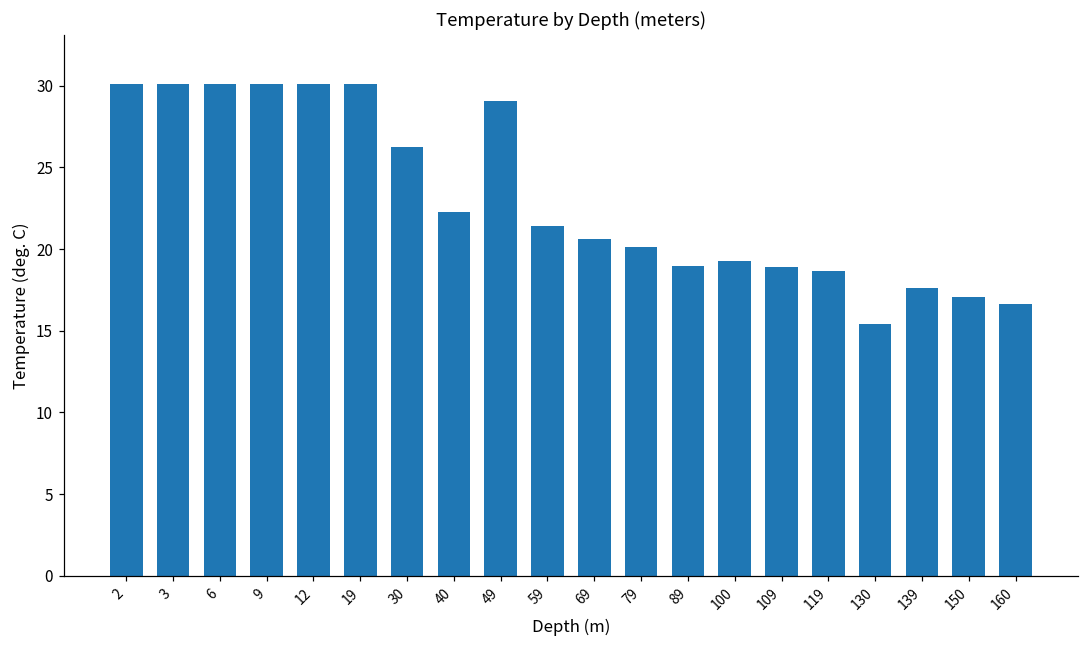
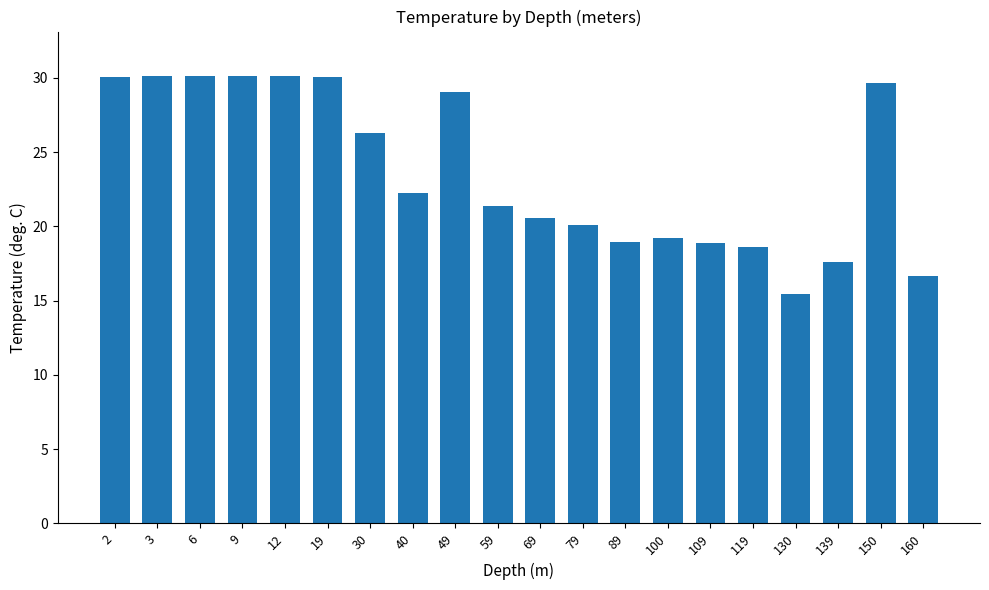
  {
    "2": 30.1,
    "3": 30.1,
    "6": 30.1,
    "9": 30.1,
    "12": 30.1,
    "19": 30.1,
    "30": 26.3,
    "40": 22.3,
    "49": 29.1,
    "59": 21.4,
    "69": 20.6,
    "79": 20.1,
    "89": 19.0,
    "100": 19.2,
    "109": 18.9,
    "119": 18.6,
    "130": 15.4,
    "139": 17.6,
-   "150": 17.1,
+   "150": 29.7,
    "160": 16.6
  }
